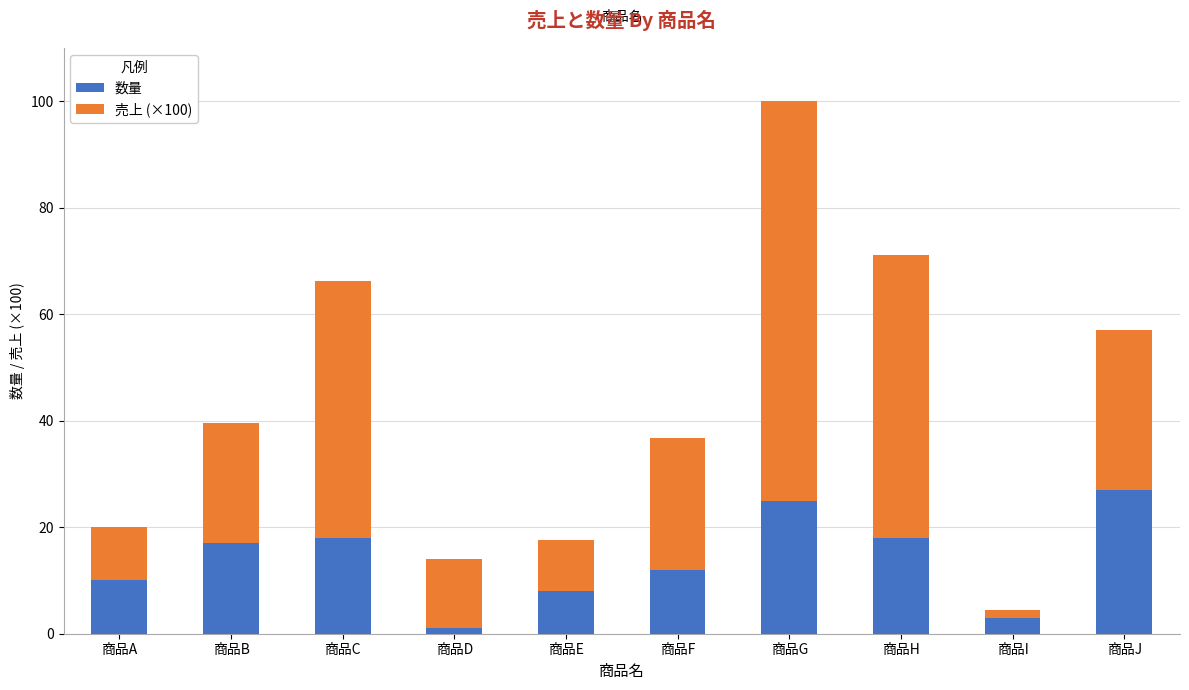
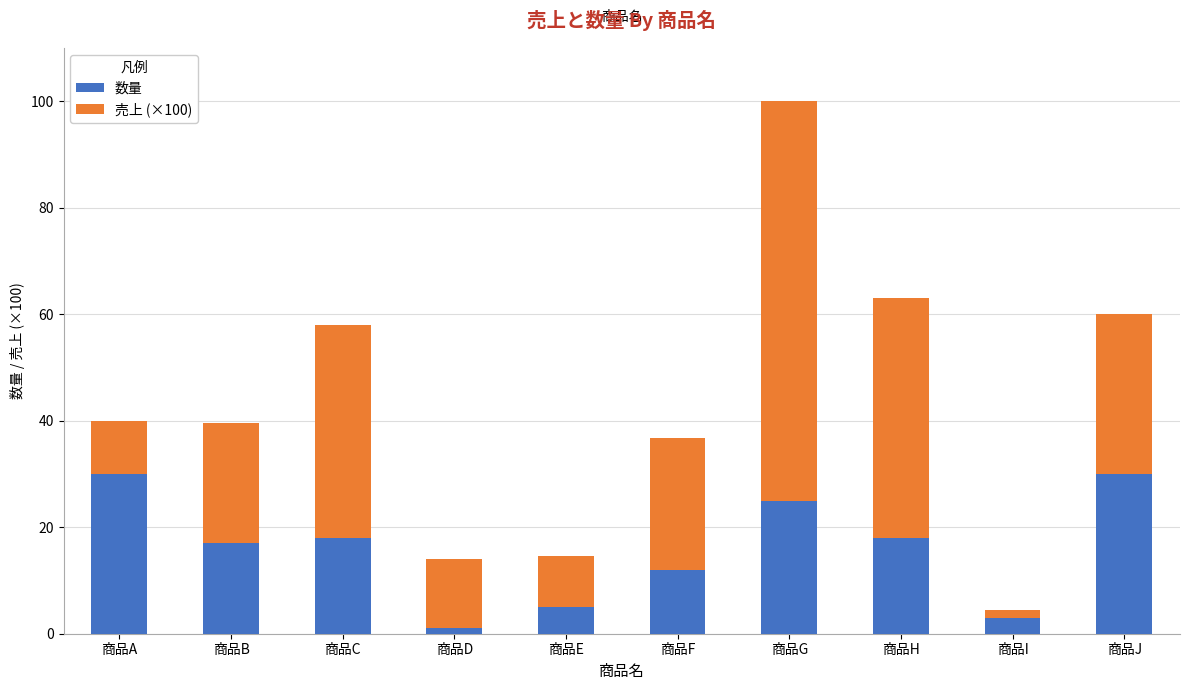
  {
    "数量": {
-     "商品A": 10,
+     "商品A": 30,
      "商品B": 17,
      "商品C": 18,
      "商品D": 1,
-     "商品E": 8,
+     "商品E": 5,
      "商品F": 12,
      "商品G": 25,
      "商品H": 18,
      "商品I": 3,
-     "商品J": 27
+     "商品J": 30
    },
    "売上 (×100)": {
      "商品A": 10,
      "商品B": 23,
-     "商品C": 48,
+     "商品C": 40,
      "商品D": 13,
      "商品E": 10,
      "商品F": 25,
      "商品G": 75,
-     "商品H": 53,
+     "商品H": 45,
      "商品I": 2,
      "商品J": 30
    }
  }
